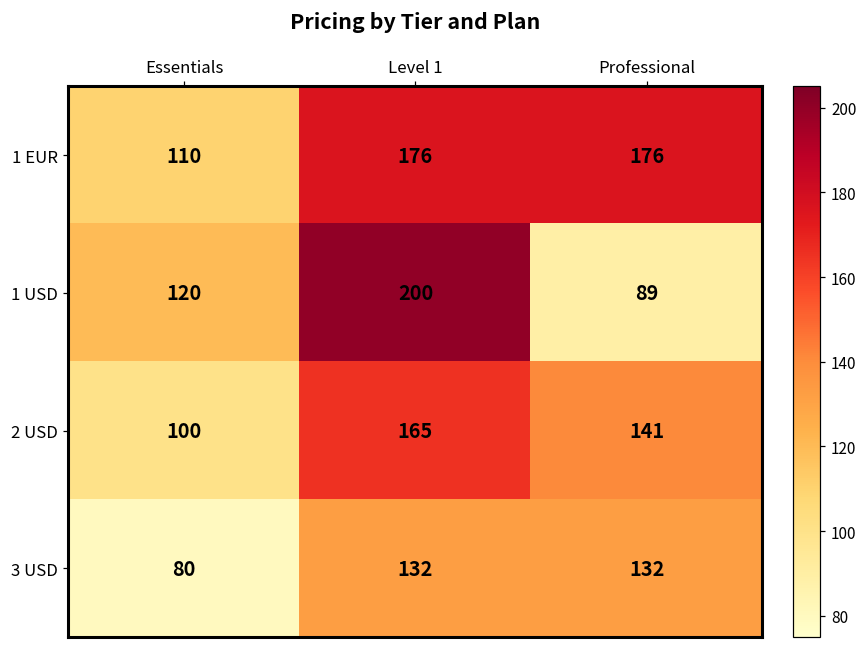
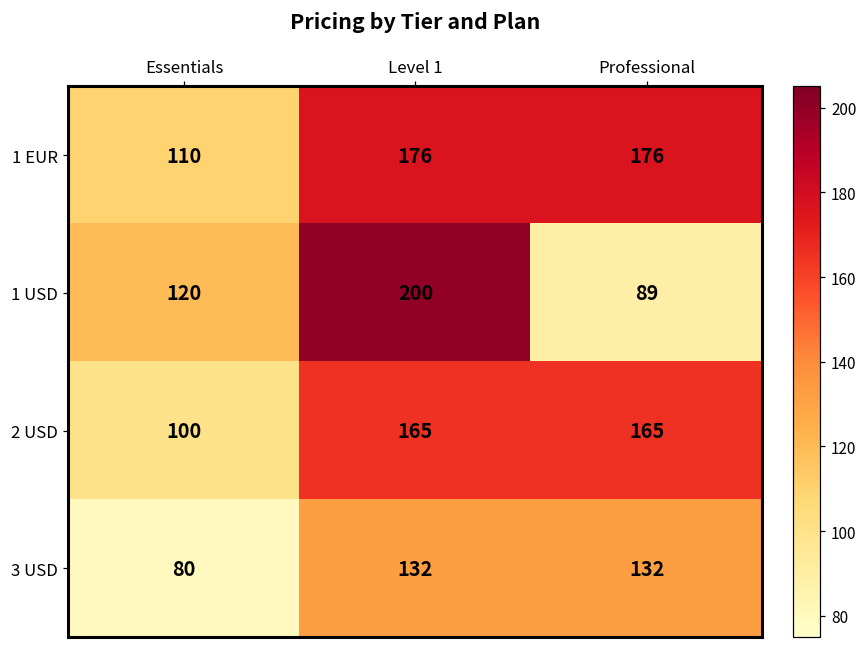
  {
    "1 EUR": {
      "Essentials": 110,
      "Level 1": 176,
      "Professional": 176
    },
    "1 USD": {
      "Essentials": 120,
      "Level 1": 200,
      "Professional": 89
    },
    "2 USD": {
      "Essentials": 100,
      "Level 1": 165,
-     "Professional": 141
+     "Professional": 165
    },
    "3 USD": {
      "Essentials": 80,
      "Level 1": 132,
      "Professional": 132
    }
  }
